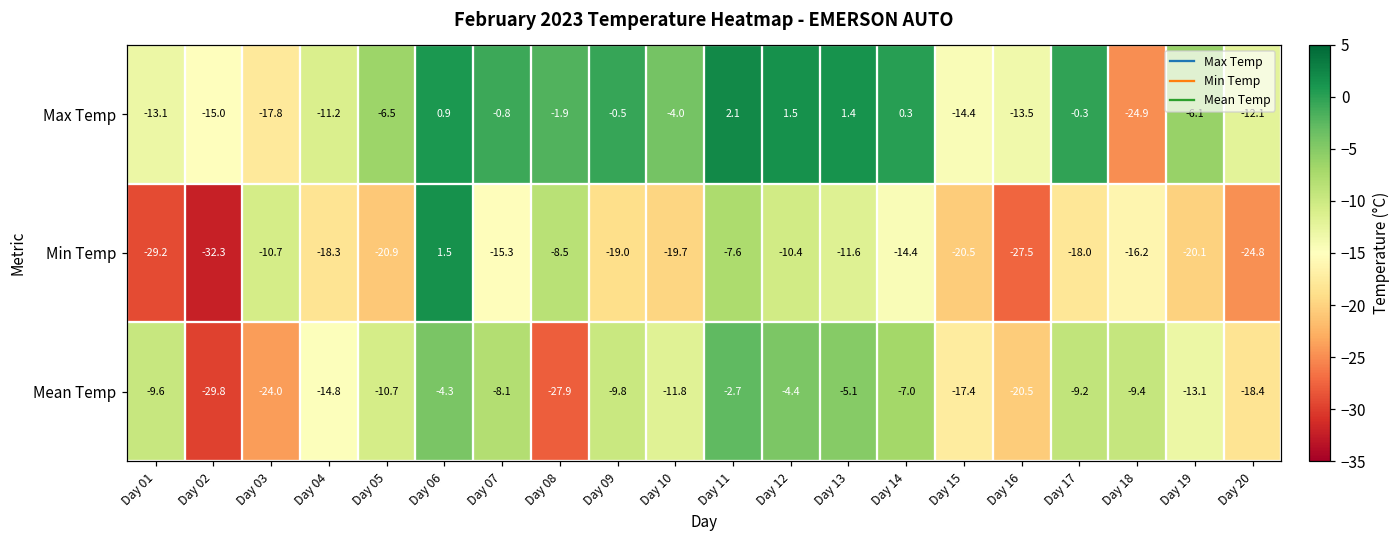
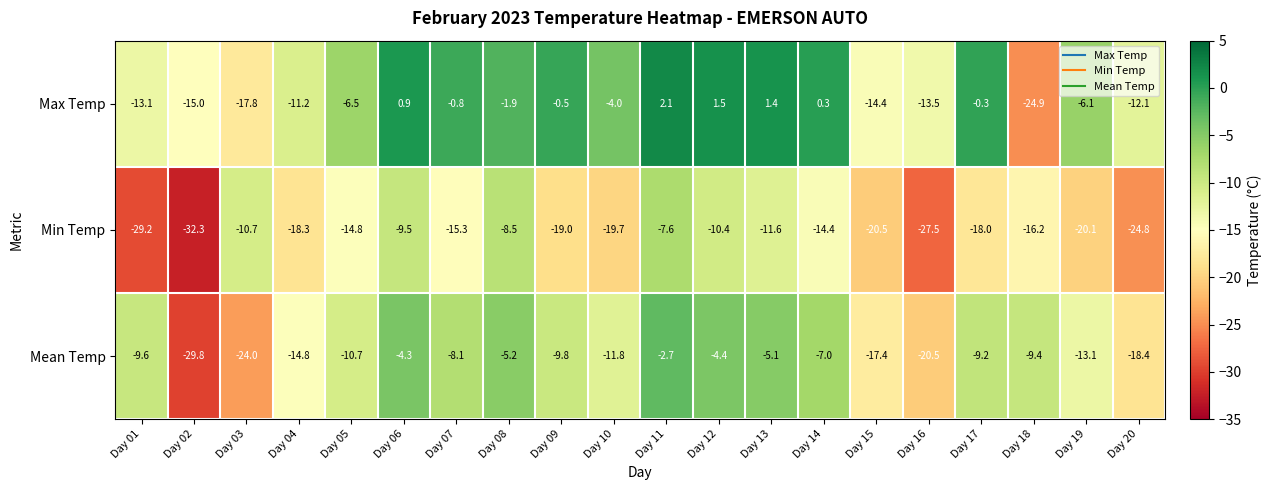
  {
    "Max Temp": {
      "Day 01": -13.1,
      "Day 02": -15.0,
      "Day 03": -17.8,
      "Day 04": -11.2,
      "Day 05": -6.5,
      "Day 06": 0.9,
      "Day 07": -0.8,
      "Day 08": -1.9,
      "Day 09": -0.5,
      "Day 10": -4.0,
      "Day 11": 2.1,
      "Day 12": 1.5,
      "Day 13": 1.4,
      "Day 14": 0.3,
      "Day 15": -14.4,
      "Day 16": -13.5,
      "Day 17": -0.3,
      "Day 18": -24.9,
      "Day 19": -6.1,
      "Day 20": -12.1
    },
    "Min Temp": {
      "Day 01": -29.2,
      "Day 02": -32.3,
      "Day 03": -10.7,
      "Day 04": -18.3,
-     "Day 05": -20.9,
-     "Day 06": 1.5,
+     "Day 05": -14.8,
+     "Day 06": -9.5,
      "Day 07": -15.3,
      "Day 08": -8.5,
      "Day 09": -19.0,
      "Day 10": -19.7,
      "Day 11": -7.6,
      "Day 12": -10.4,
      "Day 13": -11.6,
      "Day 14": -14.4,
      "Day 15": -20.5,
      "Day 16": -27.5,
      "Day 17": -18.0,
      "Day 18": -16.2,
      "Day 19": -20.1,
      "Day 20": -24.8
    },
    "Mean Temp": {
      "Day 01": -9.6,
      "Day 02": -29.8,
      "Day 03": -24.0,
      "Day 04": -14.8,
      "Day 05": -10.7,
      "Day 06": -4.3,
      "Day 07": -8.1,
-     "Day 08": -27.9,
+     "Day 08": -5.2,
      "Day 09": -9.8,
      "Day 10": -11.8,
      "Day 11": -2.7,
      "Day 12": -4.4,
      "Day 13": -5.1,
      "Day 14": -7.0,
      "Day 15": -17.4,
      "Day 16": -20.5,
      "Day 17": -9.2,
      "Day 18": -9.4,
      "Day 19": -13.1,
      "Day 20": -18.4
    }
  }
